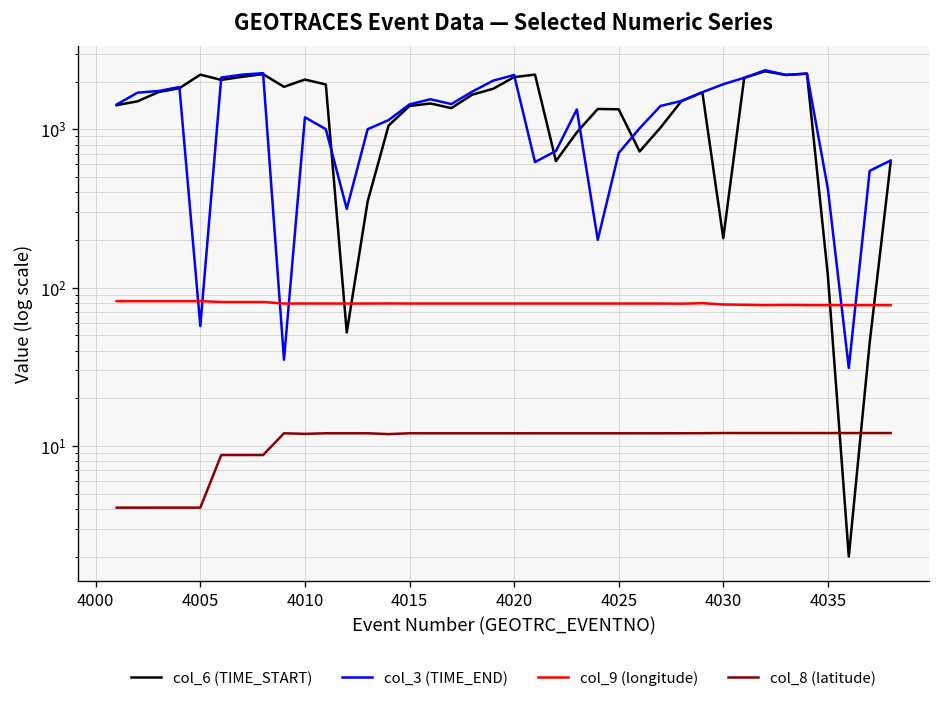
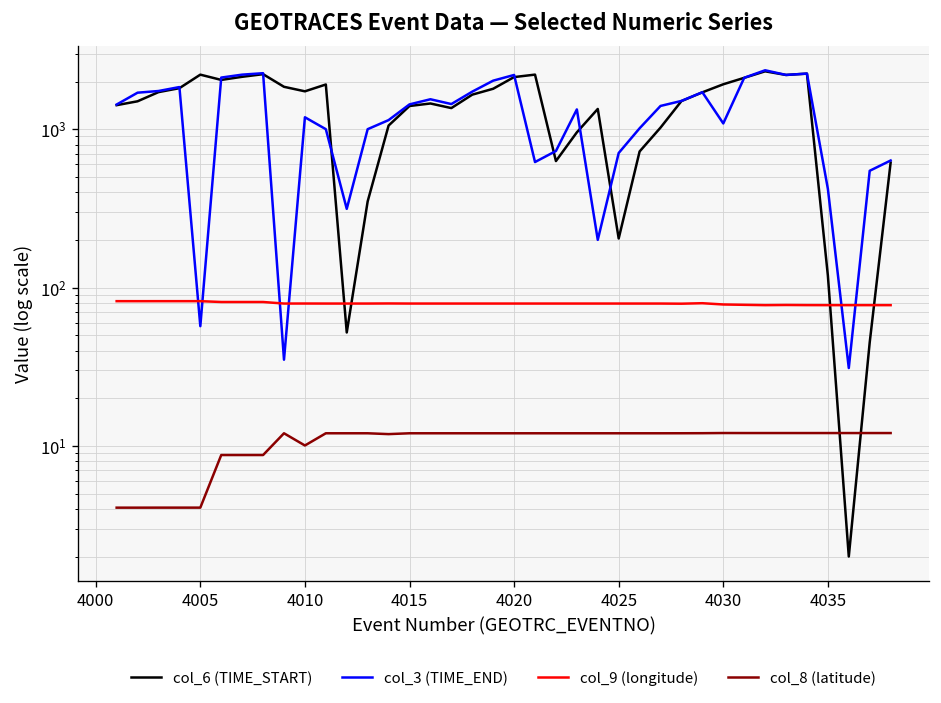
  {
    "col_6 (TIME_START)": {
      "4005": 2200,
-     "4010": 2100,
-     "4025": 1300,
-     "4030": 210,
+     "4010": 1700,
+     "4025": 200,
+     "4030": 1900,
      "4035": 120
    },
    "col_3 (TIME_END)": {
      "4005": 57,
      "4010": 1200,
      "4025": 700,
-     "4030": 1900,
+     "4030": 1100,
      "4035": 420
    },
    "col_9 (longitude)": {
      "4005": 80,
      "4010": 80,
      "4015": 80,
      "4020": 80,
      "4025": 80,
      "4030": 80,
      "4035": 80
    },
    "col_8 (latitude)": {
      "4005": 4,
-     "4010": 12,
+     "4010": 10,
      "4015": 12,
      "4020": 12,
      "4025": 12,
      "4030": 12,
      "4035": 12
    }
  }
